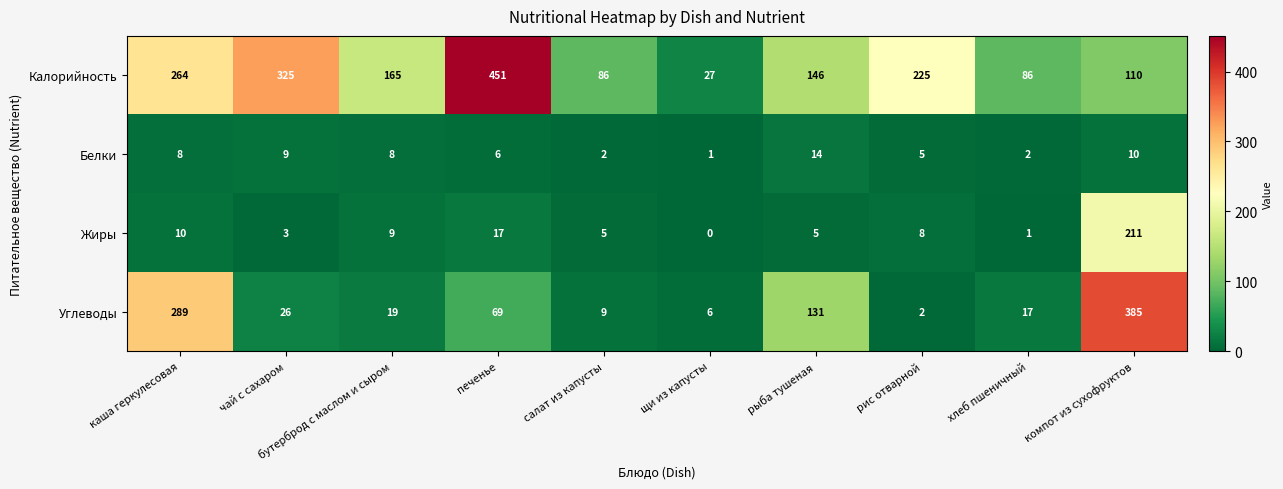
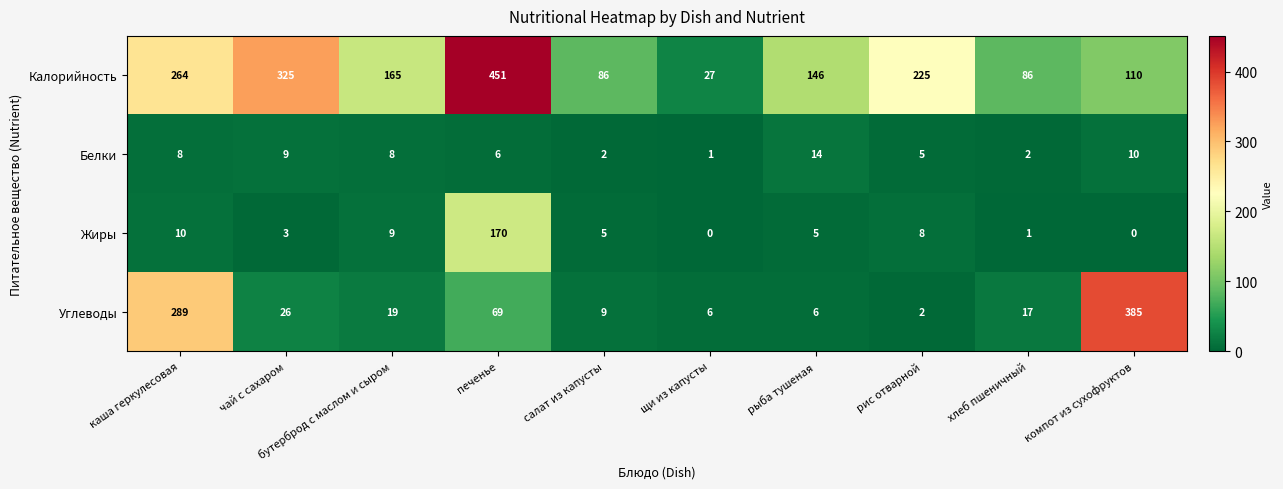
  {
    "Калорийность": {
      "каша геркулесовая": 264,
      "чай с сахаром": 325,
      "бутерброд с маслом и сыром": 165,
      "печенье": 451,
      "салат из капусты": 86,
      "щи из капусты": 27,
      "рыба тушеная": 146,
      "рис отварной": 225,
      "хлеб пшеничный": 86,
      "компот из сухофруктов": 110
    },
    "Белки": {
      "каша геркулесовая": 8,
      "чай с сахаром": 9,
      "бутерброд с маслом и сыром": 8,
      "печенье": 6,
      "салат из капусты": 2,
      "щи из капусты": 1,
      "рыба тушеная": 14,
      "рис отварной": 5,
      "хлеб пшеничный": 2,
      "компот из сухофруктов": 10
    },
    "Жиры": {
      "каша геркулесовая": 10,
      "чай с сахаром": 3,
      "бутерброд с маслом и сыром": 9,
-     "печенье": 17,
+     "печенье": 170,
      "салат из капусты": 5,
      "щи из капусты": 0,
      "рыба тушеная": 5,
      "рис отварной": 8,
      "хлеб пшеничный": 1,
-     "компот из сухофруктов": 211
+     "компот из сухофруктов": 0
    },
    "Углеводы": {
      "каша геркулесовая": 289,
      "чай с сахаром": 26,
      "бутерброд с маслом и сыром": 19,
      "печенье": 69,
      "салат из капусты": 9,
      "щи из капусты": 6,
-     "рыба тушеная": 131,
+     "рыба тушеная": 6,
      "рис отварной": 2,
      "хлеб пшеничный": 17,
      "компот из сухофруктов": 385
    }
  }
